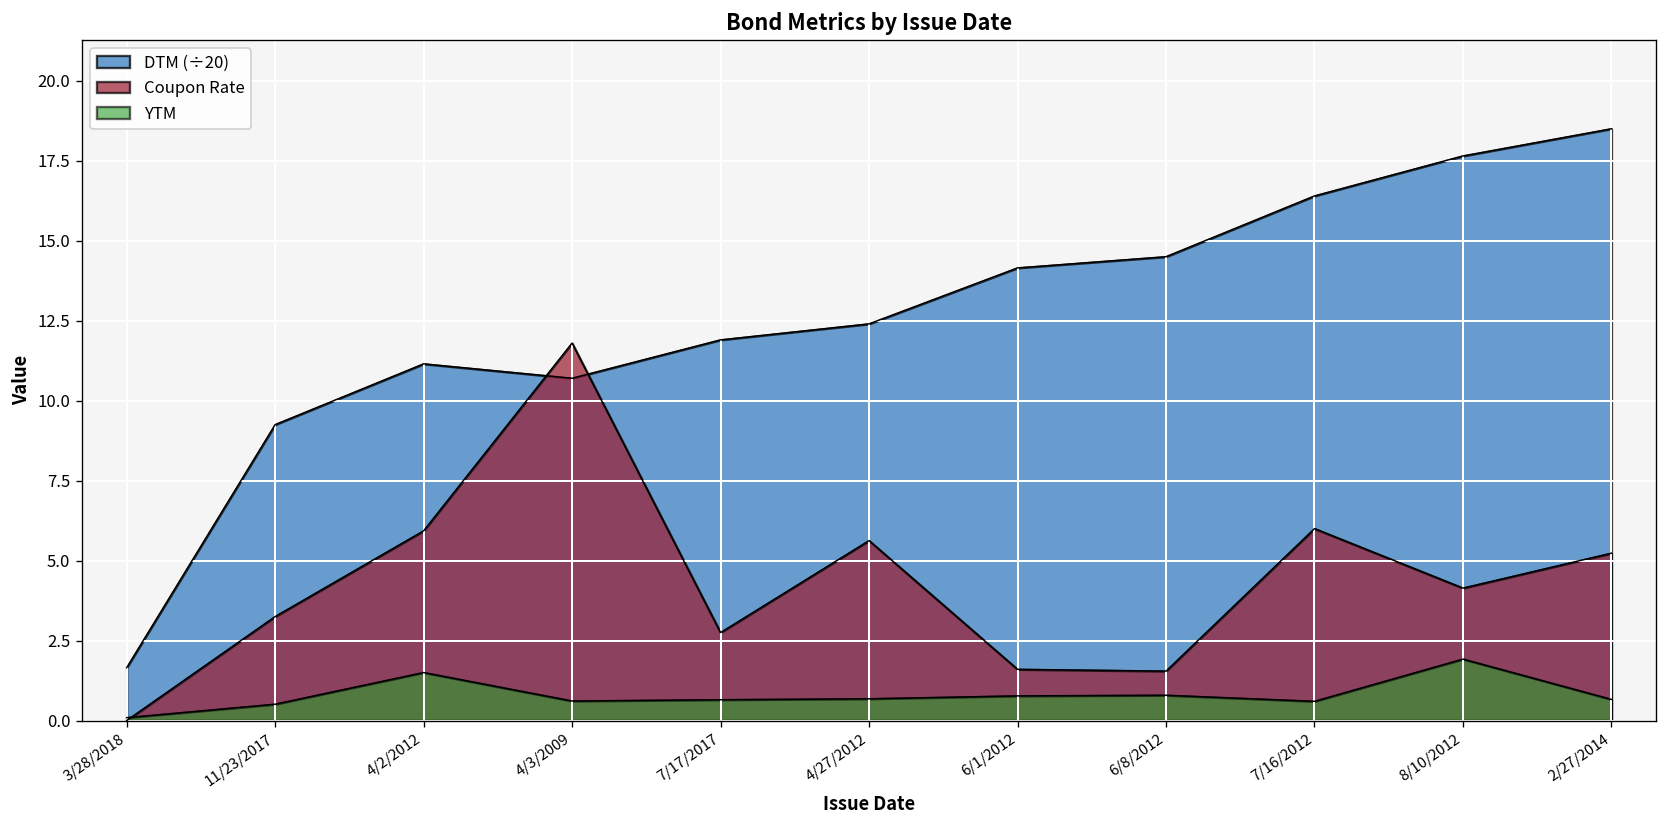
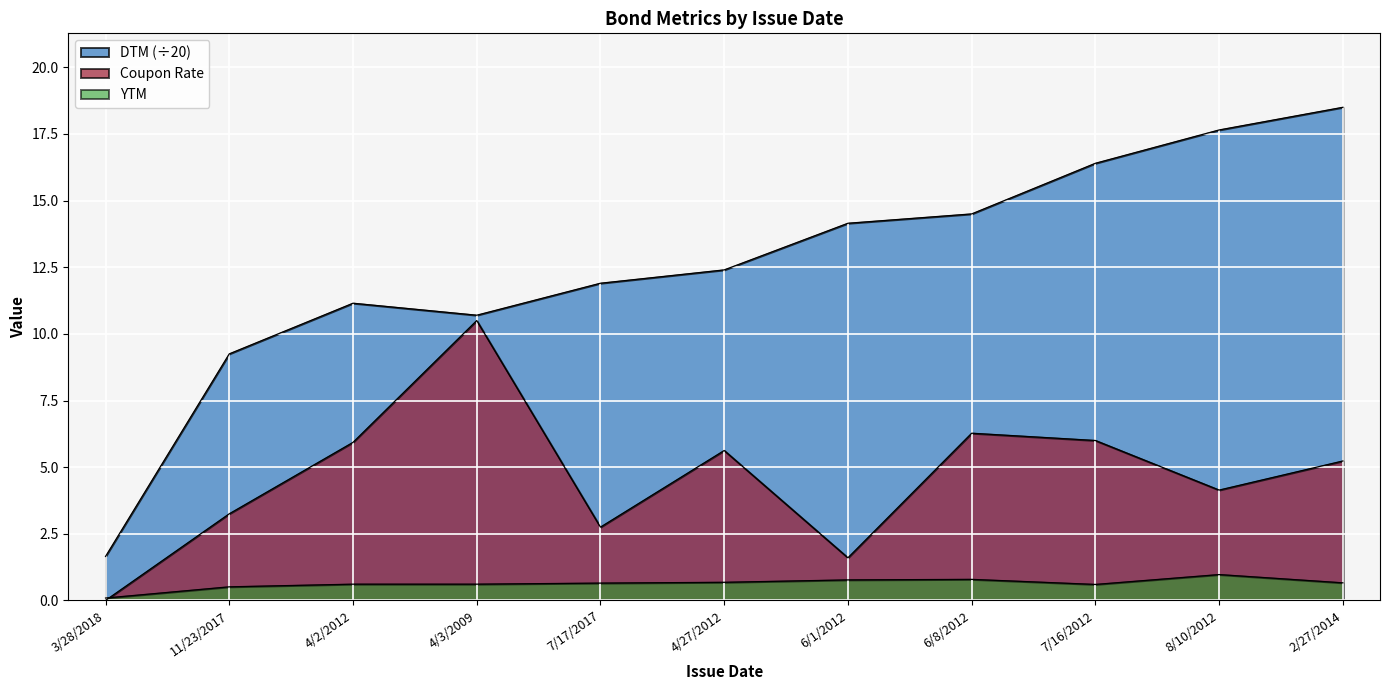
  {
    "DTM (÷20)": {
      "3/28/2018": 1.7,
      "11/23/2017": 9.3,
      "4/2/2012": 11.2,
      "4/3/2009": 10.7,
      "7/17/2017": 11.9,
      "4/27/2012": 12.4,
      "6/1/2012": 14.2,
      "6/8/2012": 14.5,
      "7/16/2012": 16.4,
      "8/10/2012": 17.7,
      "2/27/2014": 18.5
    },
    "Coupon Rate": {
      "11/23/2017": 3.3,
      "4/2/2012": 5.9,
-     "4/3/2009": 11.8,
+     "4/3/2009": 10.5,
      "7/17/2017": 2.8,
      "4/27/2012": 5.6,
      "6/1/2012": 1.6,
-     "6/8/2012": 1.5,
+     "6/8/2012": 6.3,
      "7/16/2012": 6.0,
      "8/10/2012": 4.1,
      "2/27/2014": 5.2
    },
    "YTM": {
      "11/23/2017": 0.5,
-     "4/2/2012": 1.5,
+     "4/2/2012": 0.6,
      "4/3/2009": 0.6,
      "7/17/2017": 0.7,
      "4/27/2012": 0.7,
      "6/1/2012": 0.8,
      "6/8/2012": 0.8,
      "7/16/2012": 0.6,
-     "8/10/2012": 1.9,
+     "8/10/2012": 1.0,
      "2/27/2014": 0.7
    }
  }
